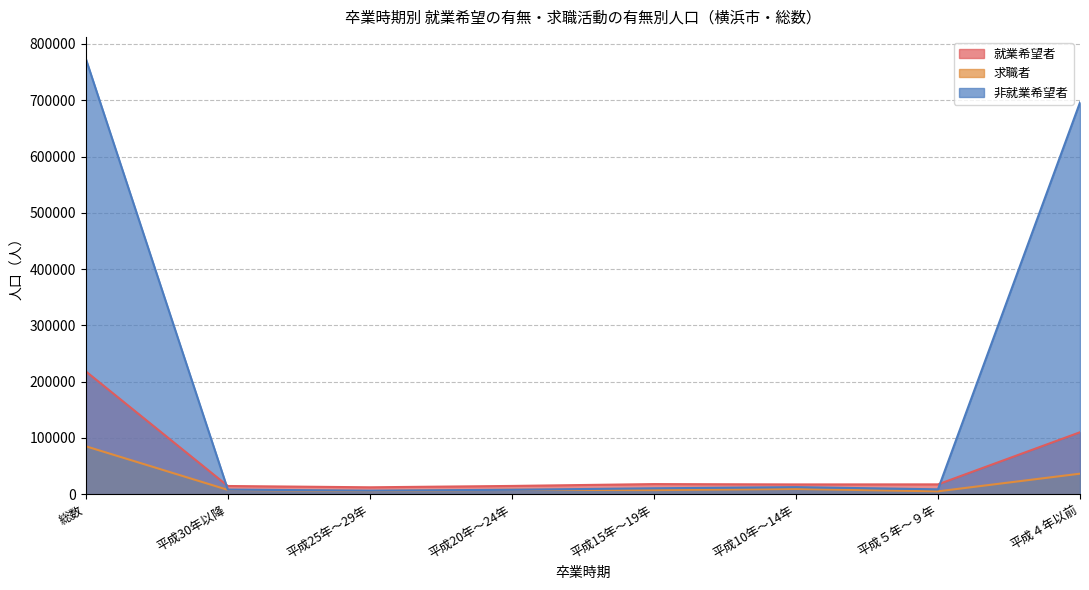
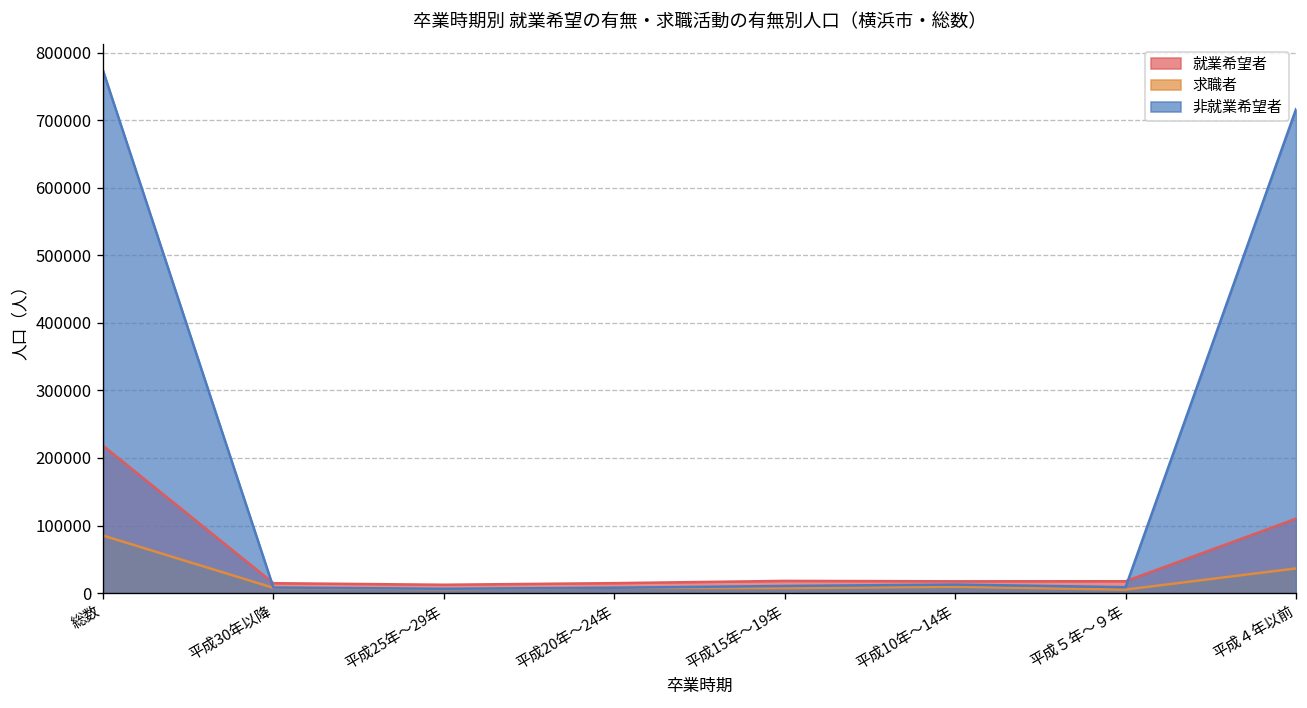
  {
    "非就業希望者": {
      "総数": 770000,
-     "平成４年以前": 700000
+     "平成４年以前": 720000
    }
  }
